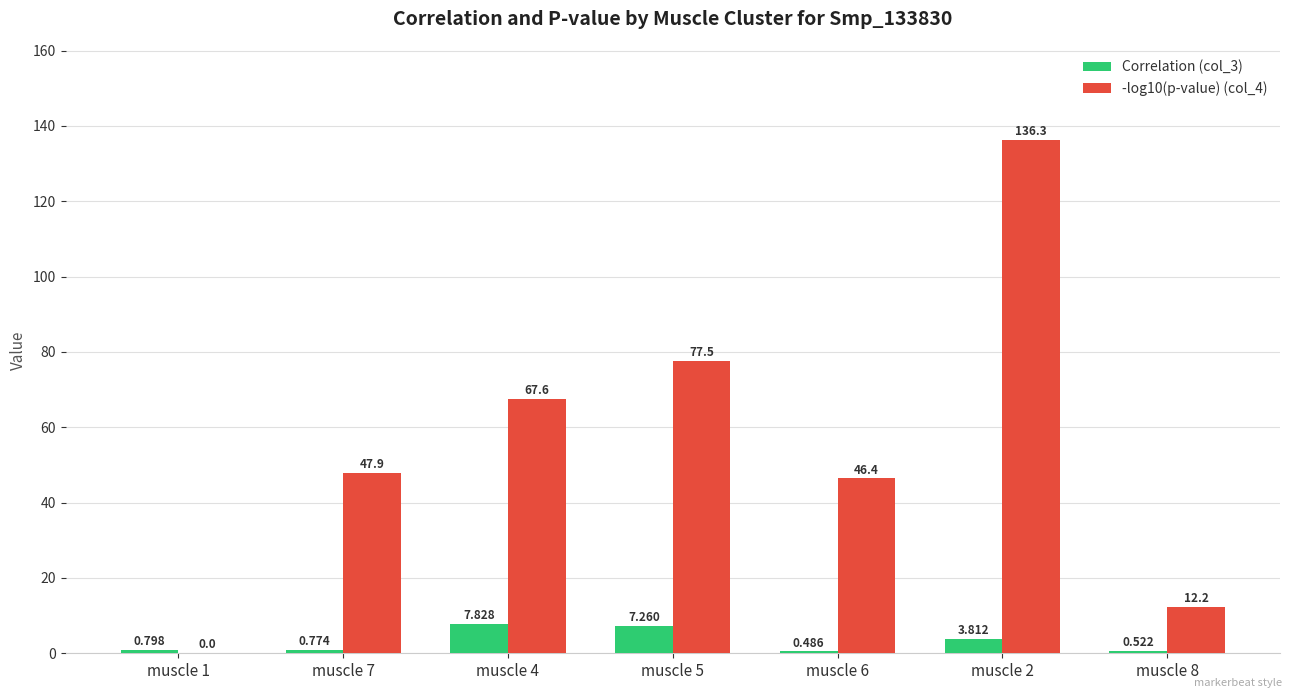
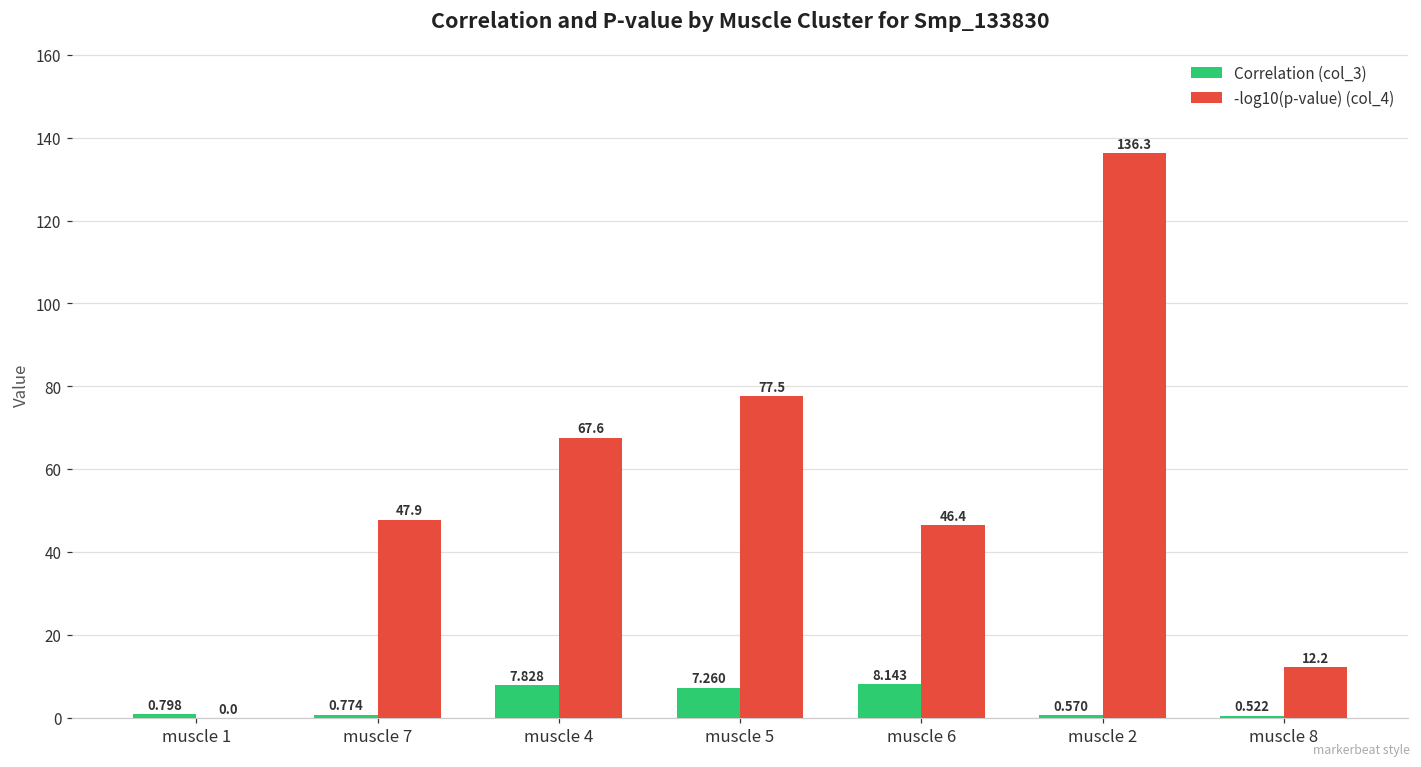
  {
    "Correlation (col_3)": {
      "muscle 1": 0.798,
      "muscle 7": 0.774,
      "muscle 4": 7.828,
      "muscle 5": 7.260,
-     "muscle 6": 0.486,
-     "muscle 2": 3.812,
+     "muscle 6": 8.143,
+     "muscle 2": 0.570,
      "muscle 8": 0.522
    },
    "-log10(p-value) (col_4)": {
      "muscle 1": 0.0,
      "muscle 7": 47.9,
      "muscle 4": 67.6,
      "muscle 5": 77.5,
      "muscle 6": 46.4,
      "muscle 2": 136.3,
      "muscle 8": 12.2
    }
  }
